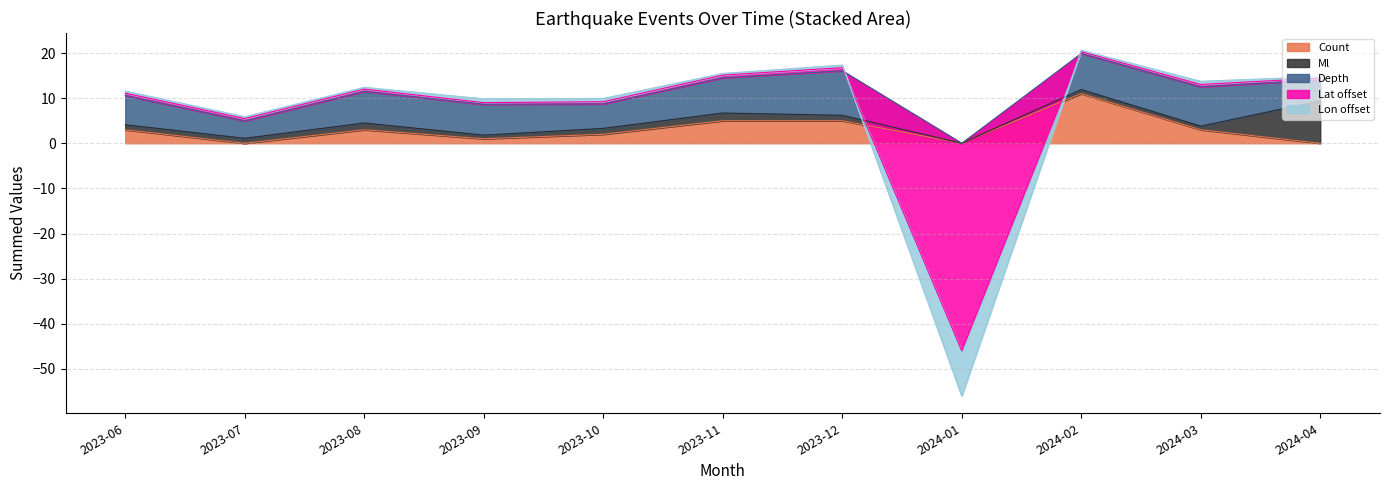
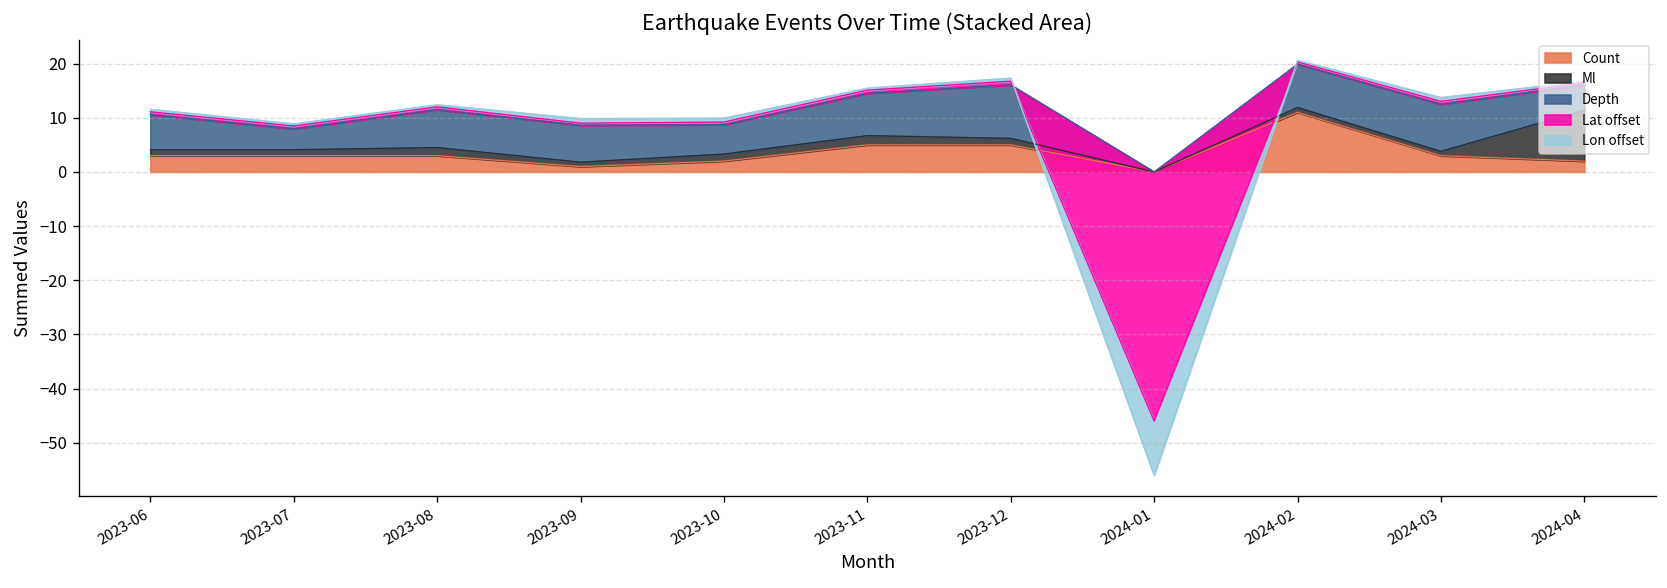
  {
    "Count": {
      "2023-06": 3,
-     "2023-07": 0,
+     "2023-07": 3,
      "2023-08": 3,
      "2023-09": 1,
      "2023-10": 2,
      "2023-11": 5,
      "2023-12": 5,
      "2024-02": 11,
      "2024-03": 3,
-     "2024-04": 0
+     "2024-04": 2
    },
    "Ml": {
      "2023-06": 1,
      "2023-07": 1,
      "2023-08": 2,
      "2023-09": 1,
      "2023-10": 1,
      "2023-11": 2,
      "2023-12": 1,
      "2024-02": 1,
      "2024-03": 1
    },
    "Depth": {
      "2023-11": 8,
      "2023-12": 10
    }
  }
